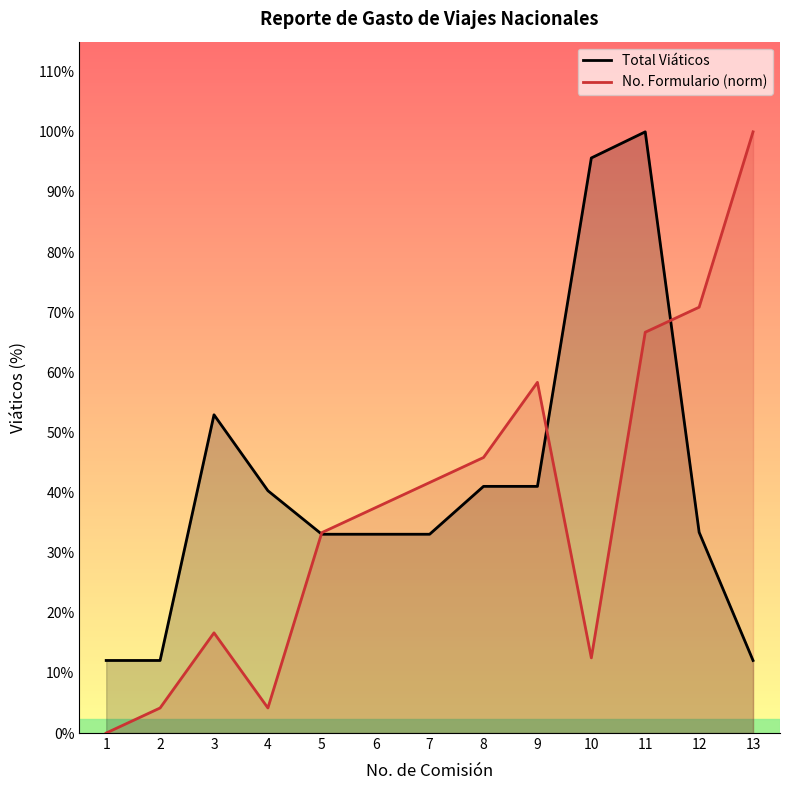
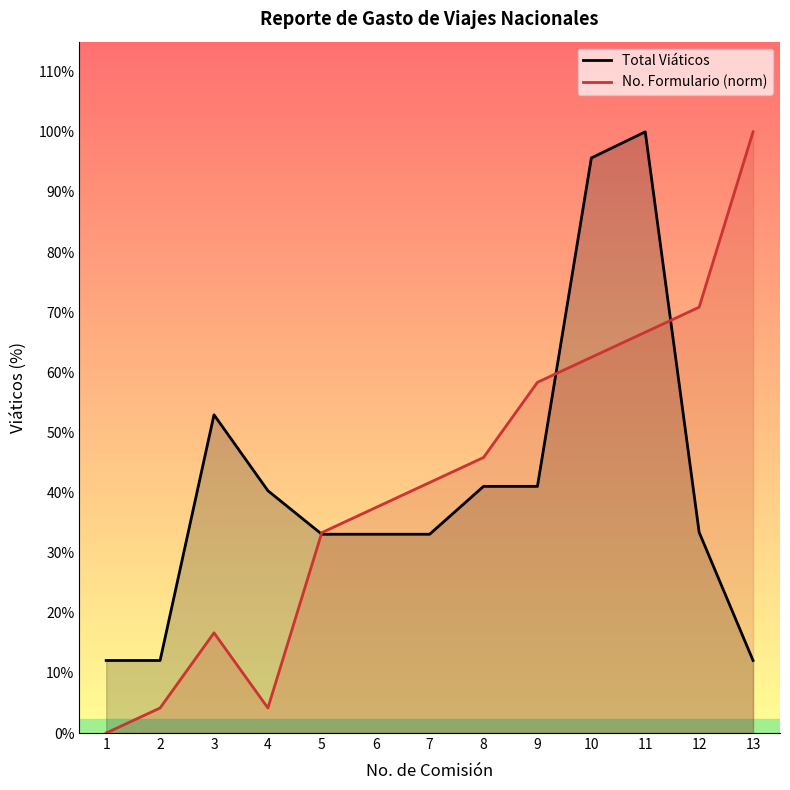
  {
    "Total Viáticos": {
      "1": "12%",
      "2": "12%",
      "3": "53%",
      "4": "40%",
      "6": "33%",
      "7": "33%",
      "8": "41%",
      "9": "41%",
      "10": "96%",
      "11": "100%",
      "12": "33%",
      "13": "12%"
    },
    "No. Formulario (norm)": {
      "2": "4%",
      "3": "17%",
      "4": "4%",
      "6": "37%",
      "7": "42%",
      "8": "46%",
      "9": "58%",
-     "10": "12%",
+     "10": "62%",
      "11": "67%",
      "12": "71%",
      "13": "100%"
    }
  }
